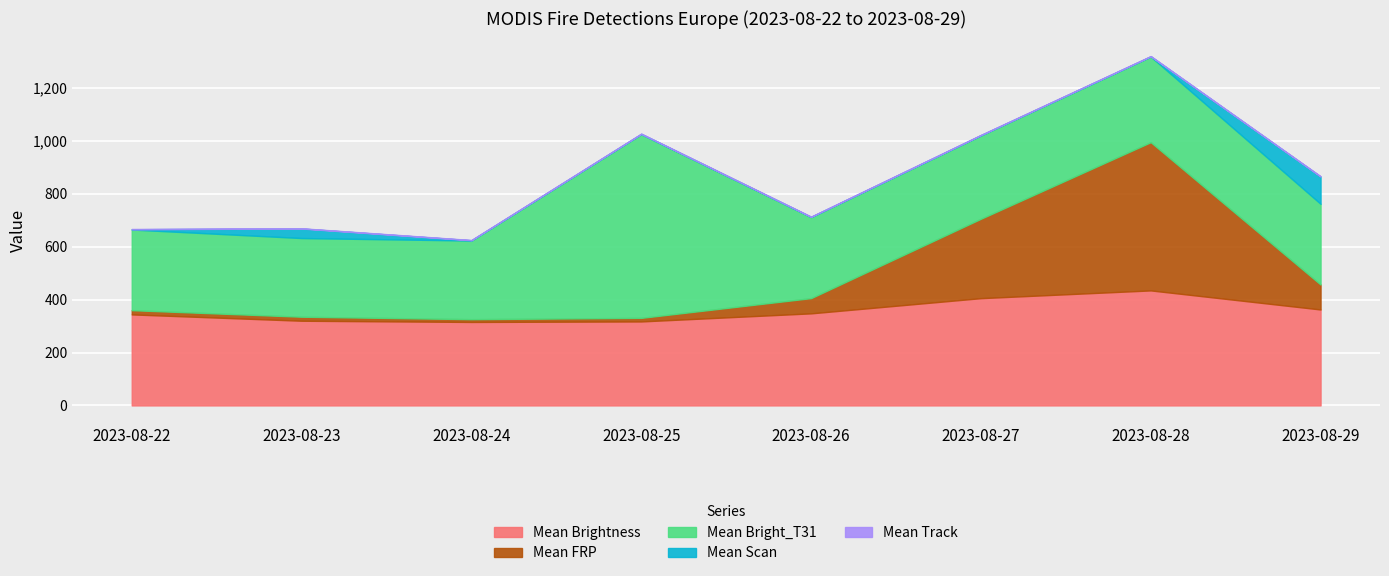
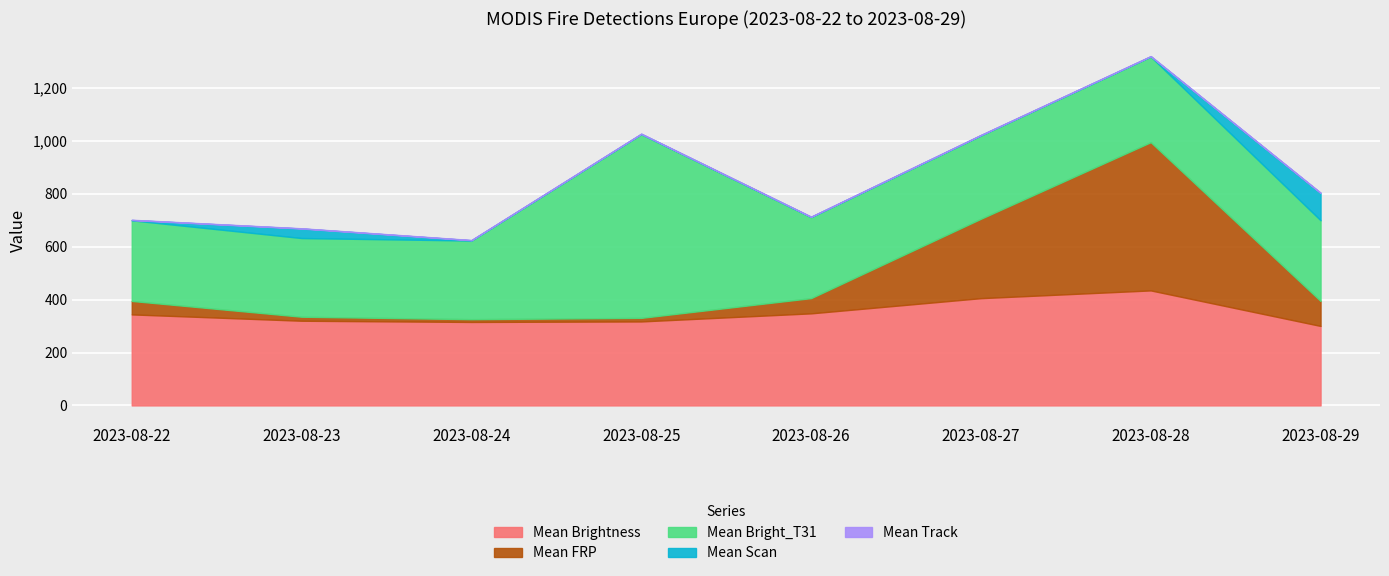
  {
    "Mean Brightness": {
      "2023-08-22": 340,
      "2023-08-23": 320,
      "2023-08-24": 320,
      "2023-08-25": 320,
      "2023-08-26": 350,
      "2023-08-27": 410,
      "2023-08-28": 430,
-     "2023-08-29": 360
+     "2023-08-29": 300
    },
    "Mean FRP": {
-     "2023-08-22": 20,
+     "2023-08-22": 50,
      "2023-08-23": 20,
      "2023-08-24": 10,
      "2023-08-25": 10,
      "2023-08-26": 60,
      "2023-08-27": 300,
      "2023-08-28": 560,
      "2023-08-29": 90
    },
    "Mean Bright_T31": {
      "2023-08-23": 300,
      "2023-08-29": 310
    }
  }
